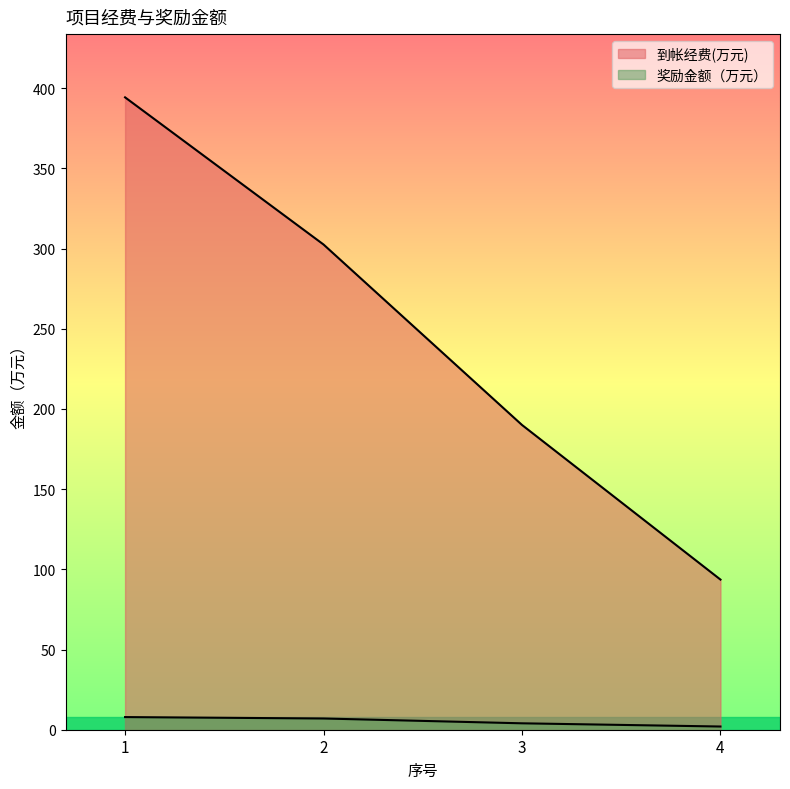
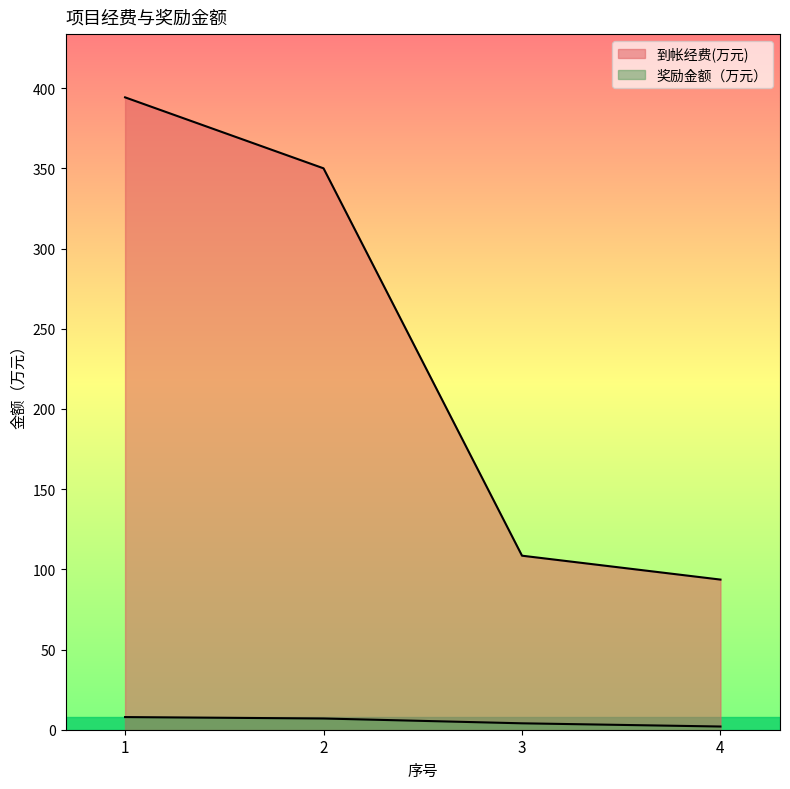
  {
    "到帐经费(万元)": {
      "1": 394,
-     "2": 303,
-     "3": 190,
+     "2": 350,
+     "3": 109,
      "4": 94
    }
  }
